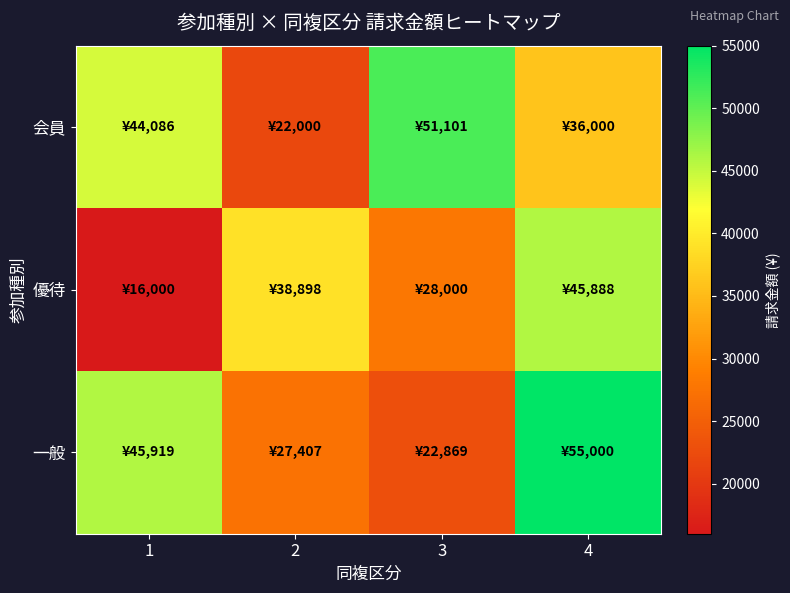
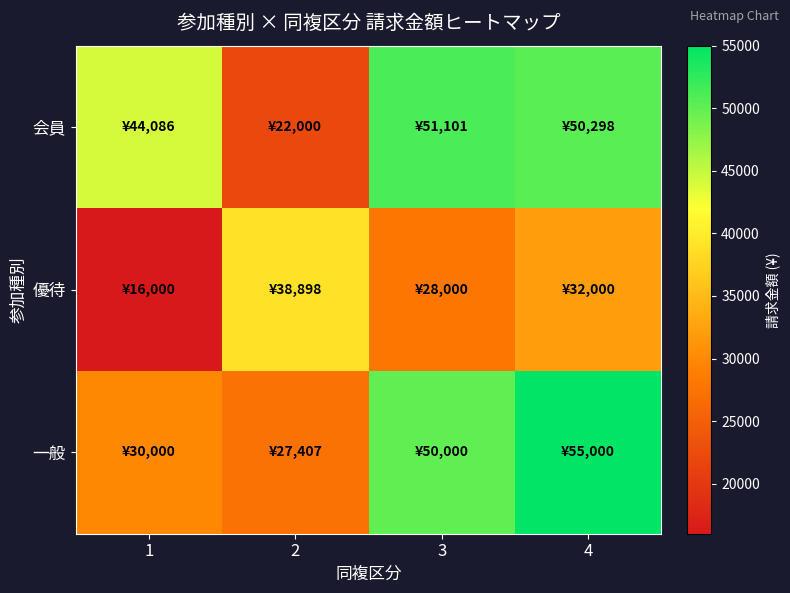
  {
    "会員": {
      "1": "¥44,086",
      "2": "¥22,000",
      "3": "¥51,101",
-     "4": "¥36,000"
+     "4": "¥50,298"
    },
    "優待": {
      "1": "¥16,000",
      "2": "¥38,898",
      "3": "¥28,000",
-     "4": "¥45,888"
+     "4": "¥32,000"
    },
    "一般": {
-     "1": "¥45,919",
+     "1": "¥30,000",
      "2": "¥27,407",
-     "3": "¥22,869",
+     "3": "¥50,000",
      "4": "¥55,000"
    }
  }
